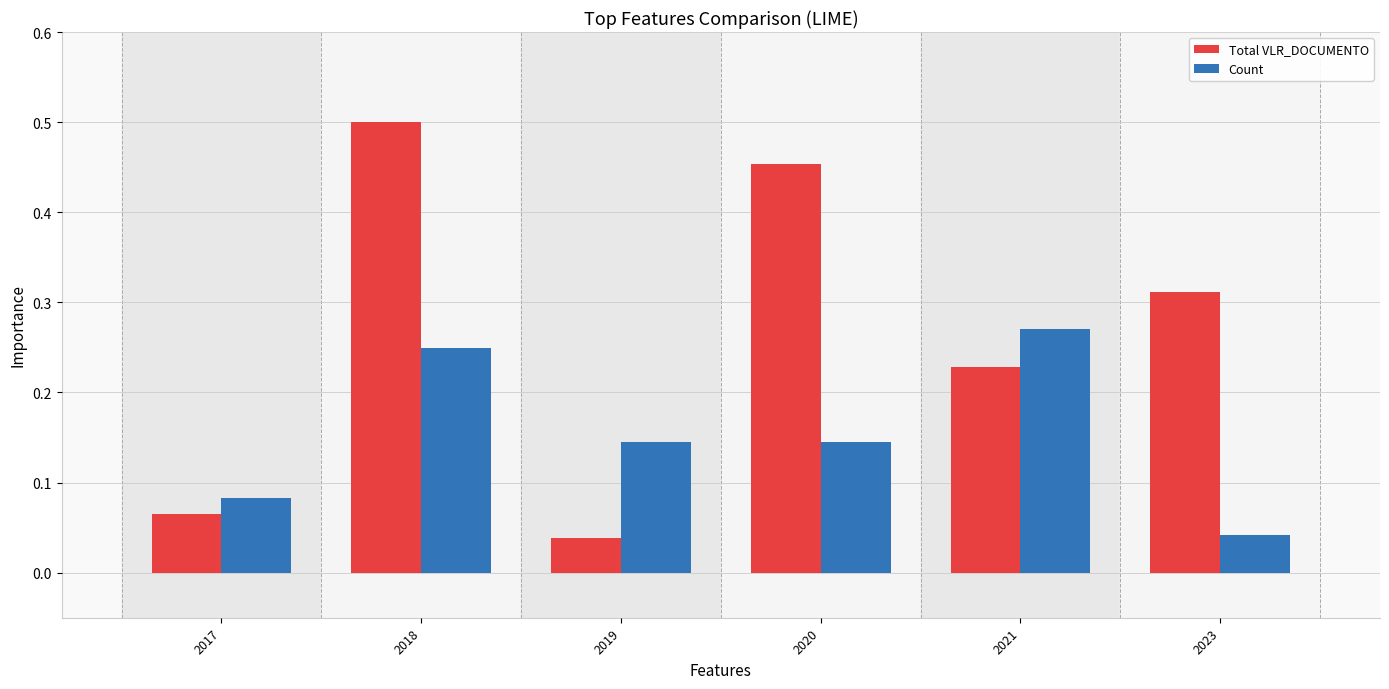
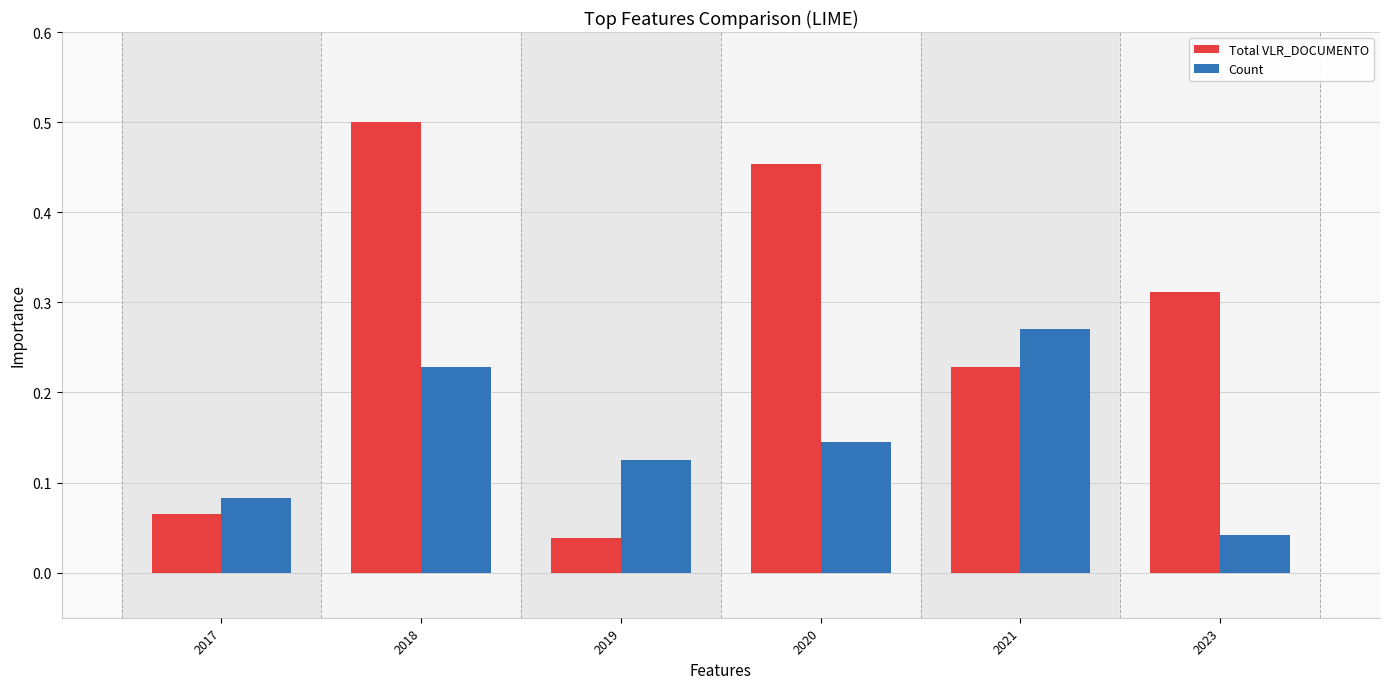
  {
    "Total VLR_DOCUMENTO": {
      "2017": 0.07,
      "2018": 0.50,
      "2019": 0.04,
      "2020": 0.45,
      "2021": 0.23,
      "2023": 0.31
    },
    "Count": {
      "2017": 0.08,
-     "2018": 0.25,
-     "2019": 0.15,
+     "2018": 0.23,
+     "2019": 0.12,
      "2020": 0.15,
      "2021": 0.27,
      "2023": 0.04
    }
  }
